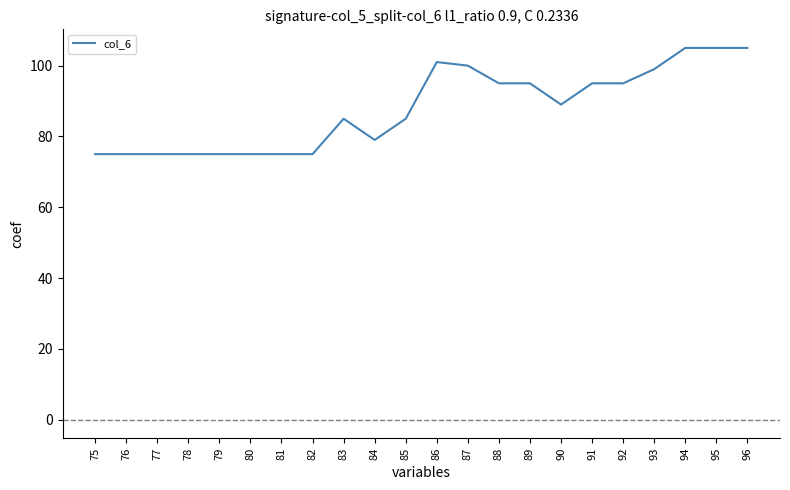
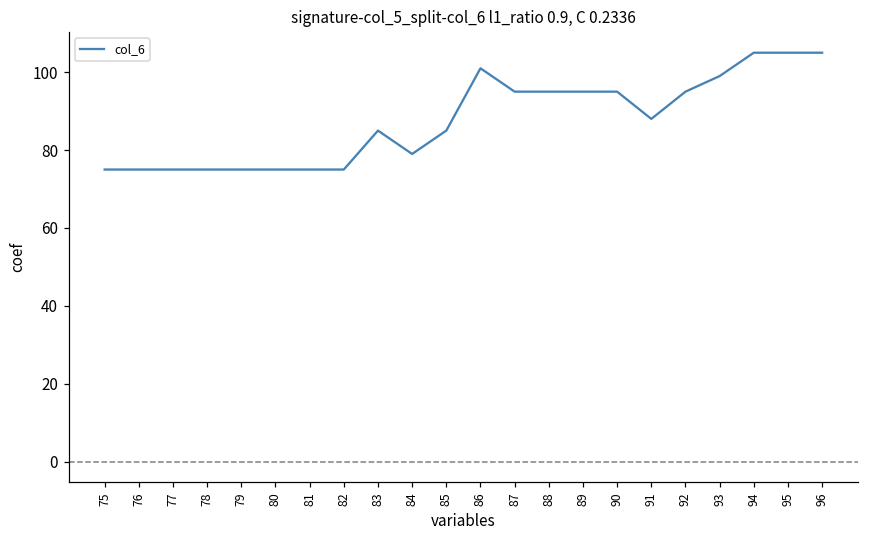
  {
    "75": 75,
    "76": 75,
    "77": 75,
    "78": 75,
    "79": 75,
    "80": 75,
    "81": 75,
    "82": 75,
    "83": 85,
    "84": 79,
    "85": 85,
    "86": 101,
-   "87": 100,
+   "87": 95,
    "88": 95,
    "89": 95,
-   "90": 89,
-   "91": 95,
+   "90": 95,
+   "91": 88,
    "92": 95,
    "93": 99,
    "94": 105,
    "95": 105,
    "96": 105
  }
